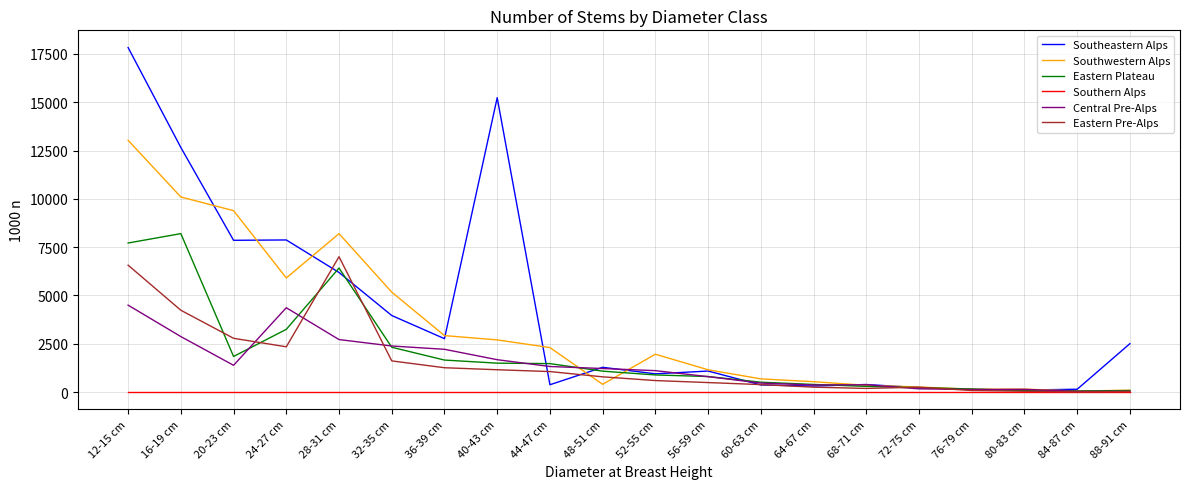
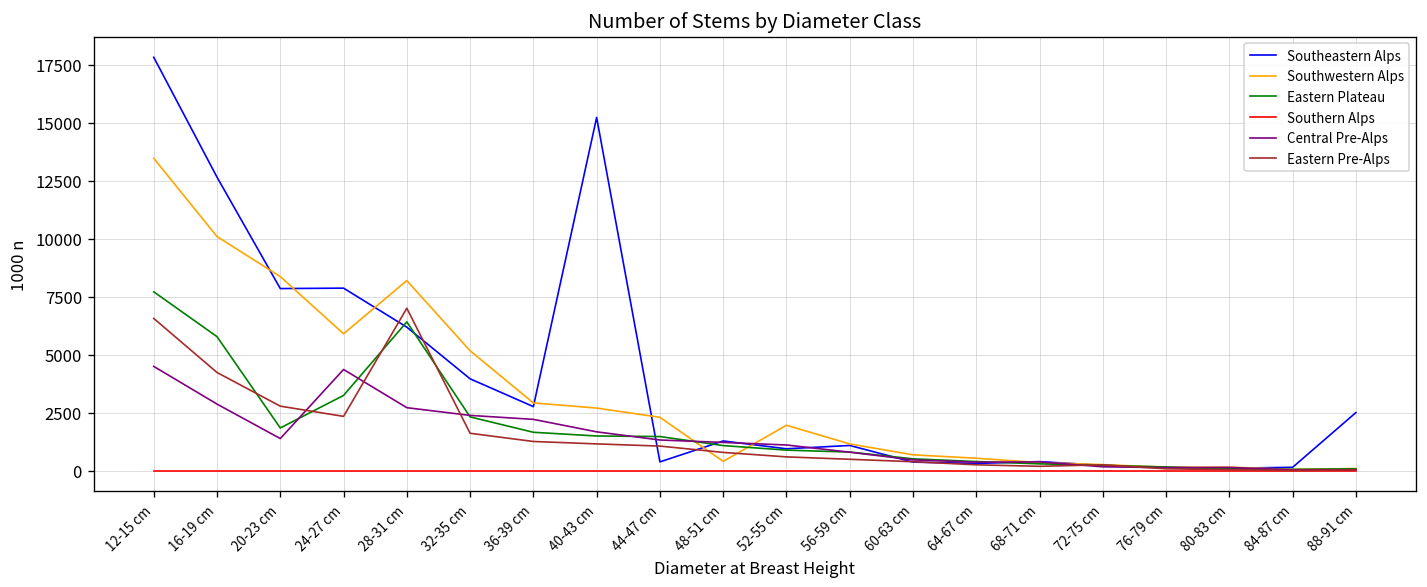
  {
    "Southeastern Alps": {
      "12-15 cm": 17800,
      "16-19 cm": 12700,
      "20-23 cm": 7900,
      "24-27 cm": 7900,
      "28-31 cm": 6200,
      "32-35 cm": 4000,
      "36-39 cm": 2800,
      "40-43 cm": 15200,
      "44-47 cm": 400,
      "88-91 cm": 2500
    },
    "Southwestern Alps": {
-     "12-15 cm": 13000,
+     "12-15 cm": 13500,
      "16-19 cm": 10100,
-     "20-23 cm": 9400,
+     "20-23 cm": 8400,
      "24-27 cm": 5900,
      "28-31 cm": 8200,
      "32-35 cm": 5200,
      "36-39 cm": 2900,
      "40-43 cm": 2700,
      "44-47 cm": 2300,
      "48-51 cm": 400,
      "52-55 cm": 2000,
      "60-63 cm": 700,
      "64-67 cm": 500
    },
    "Eastern Plateau": {
      "12-15 cm": 7700,
-     "16-19 cm": 8200,
+     "16-19 cm": 5800,
      "20-23 cm": 1800,
      "24-27 cm": 3200,
      "28-31 cm": 6400,
      "36-39 cm": 1700,
      "40-43 cm": 1500,
      "44-47 cm": 1500,
      "48-51 cm": 1100
    },
    "Southern Alps": {
      "12-15 cm": 0,
      "16-19 cm": 0,
      "20-23 cm": 0,
      "24-27 cm": 0,
      "28-31 cm": 0,
      "32-35 cm": 0,
      "36-39 cm": 0,
      "40-43 cm": 0,
      "44-47 cm": 0,
      "48-51 cm": 0,
      "52-55 cm": 0,
      "56-59 cm": 0,
      "60-63 cm": 0,
      "64-67 cm": 0,
      "68-71 cm": 0,
      "72-75 cm": 0
    },
    "Central Pre-Alps": {
      "12-15 cm": 4500,
      "16-19 cm": 2900,
      "20-23 cm": 1400,
      "24-27 cm": 4400,
      "28-31 cm": 2700,
      "36-39 cm": 2200,
      "40-43 cm": 1700,
      "44-47 cm": 1300,
      "52-55 cm": 1100
    },
    "Eastern Pre-Alps": {
      "12-15 cm": 6600,
      "16-19 cm": 4200,
      "20-23 cm": 2800,
      "24-27 cm": 2300,
      "28-31 cm": 7000,
      "32-35 cm": 1600,
      "36-39 cm": 1300,
      "40-43 cm": 1200,
      "44-47 cm": 1100,
      "48-51 cm": 800,
      "52-55 cm": 600,
      "56-59 cm": 500
    }
  }
